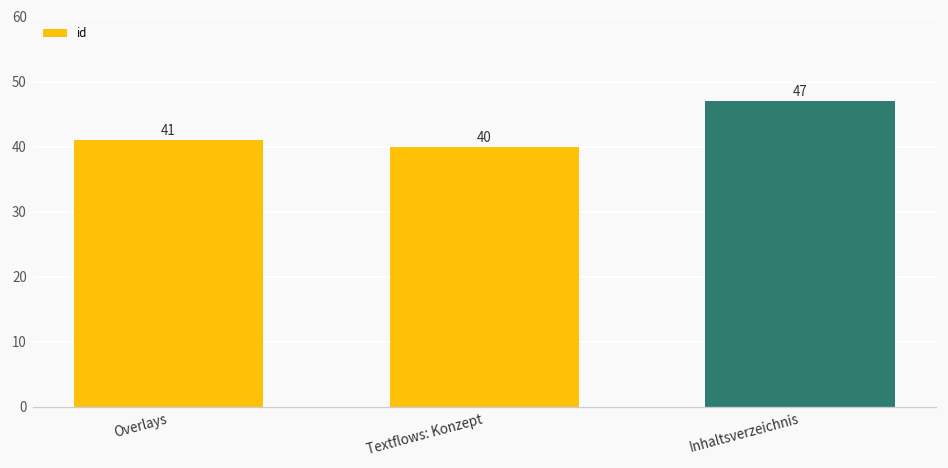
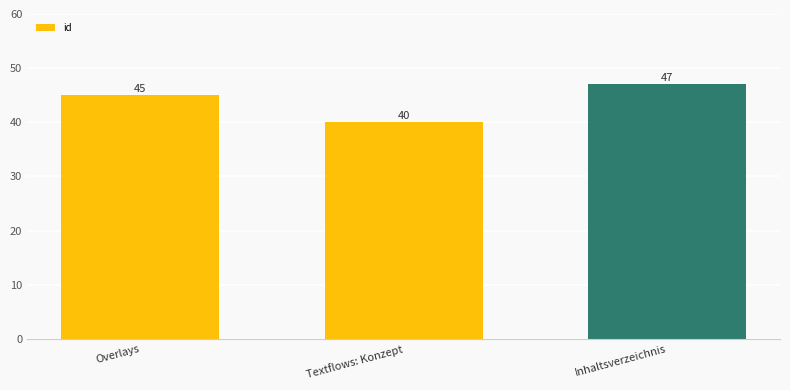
  {
-   "Overlays": 41,
+   "Overlays": 45,
    "Textflows: Konzept": 40,
    "Inhaltsverzeichnis": 47
  }
